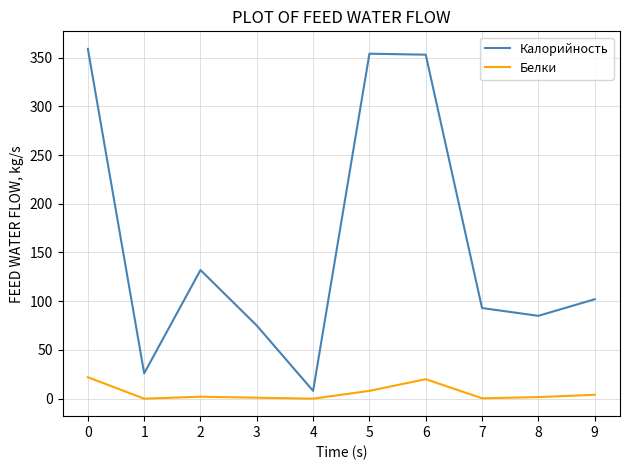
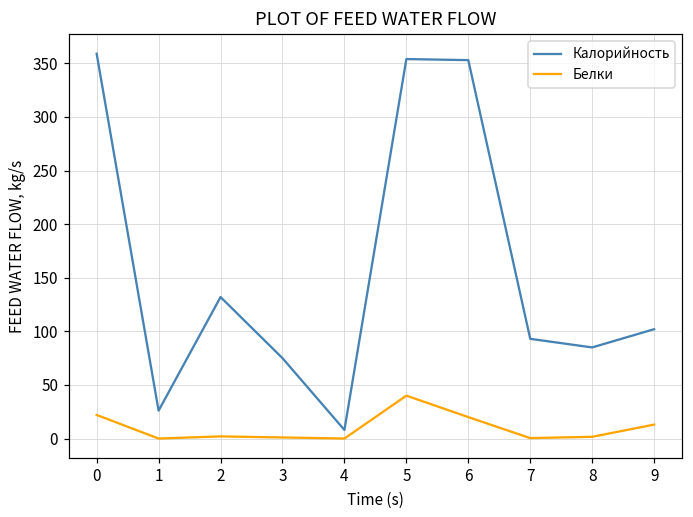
  {
    "Калорийность": {
      "0": 360,
      "1": 30,
      "2": 130,
      "3": 80,
      "4": 10,
      "5": 350,
      "6": 350,
      "7": 90,
      "8": 90,
      "9": 100
    },
    "Белки": {
      "0": 20,
      "1": 0,
      "2": 0,
      "3": 0,
      "4": 0,
-     "5": 10,
+     "5": 40,
      "6": 20,
      "7": 0,
      "8": 0,
-     "9": 0
+     "9": 10
    }
  }
